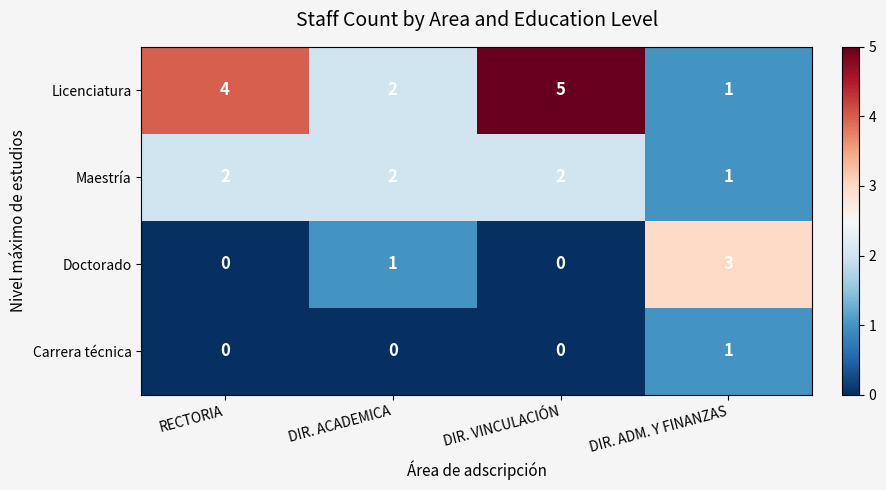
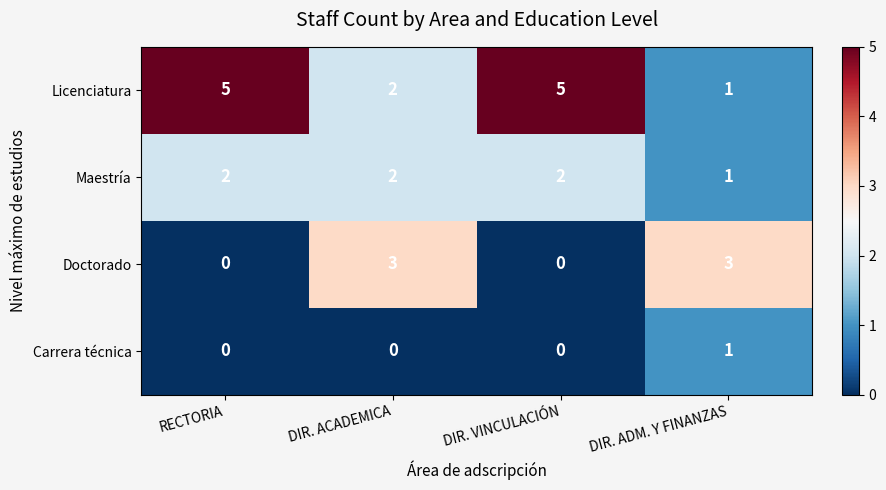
  {
    "Licenciatura": {
-     "RECTORIA": 4,
+     "RECTORIA": 5,
      "DIR. VINCULACIÓN": 5,
      "DIR. ADM. Y FINANZAS": 1
    },
    "Maestría": {
      "DIR. ADM. Y FINANZAS": 1
    },
    "Doctorado": {
      "RECTORIA": 0,
-     "DIR. ACADEMICA": 1,
+     "DIR. ACADEMICA": 3,
      "DIR. VINCULACIÓN": 0,
      "DIR. ADM. Y FINANZAS": 3
    },
    "Carrera técnica": {
      "RECTORIA": 0,
      "DIR. ACADEMICA": 0,
      "DIR. VINCULACIÓN": 0,
      "DIR. ADM. Y FINANZAS": 1
    }
  }
